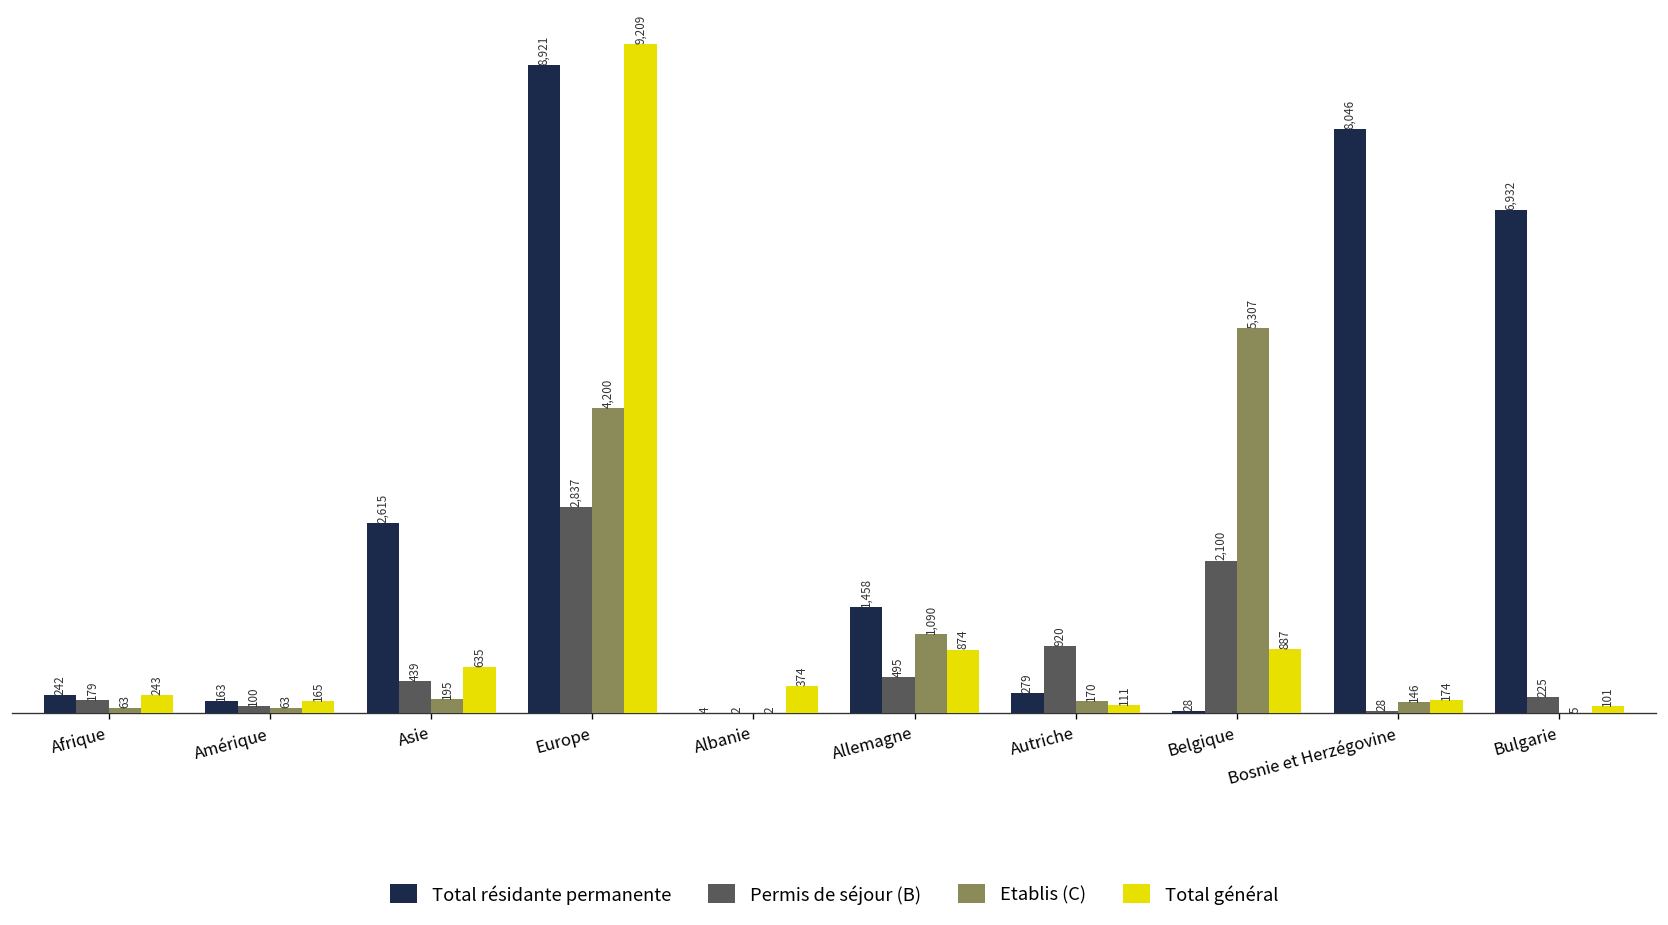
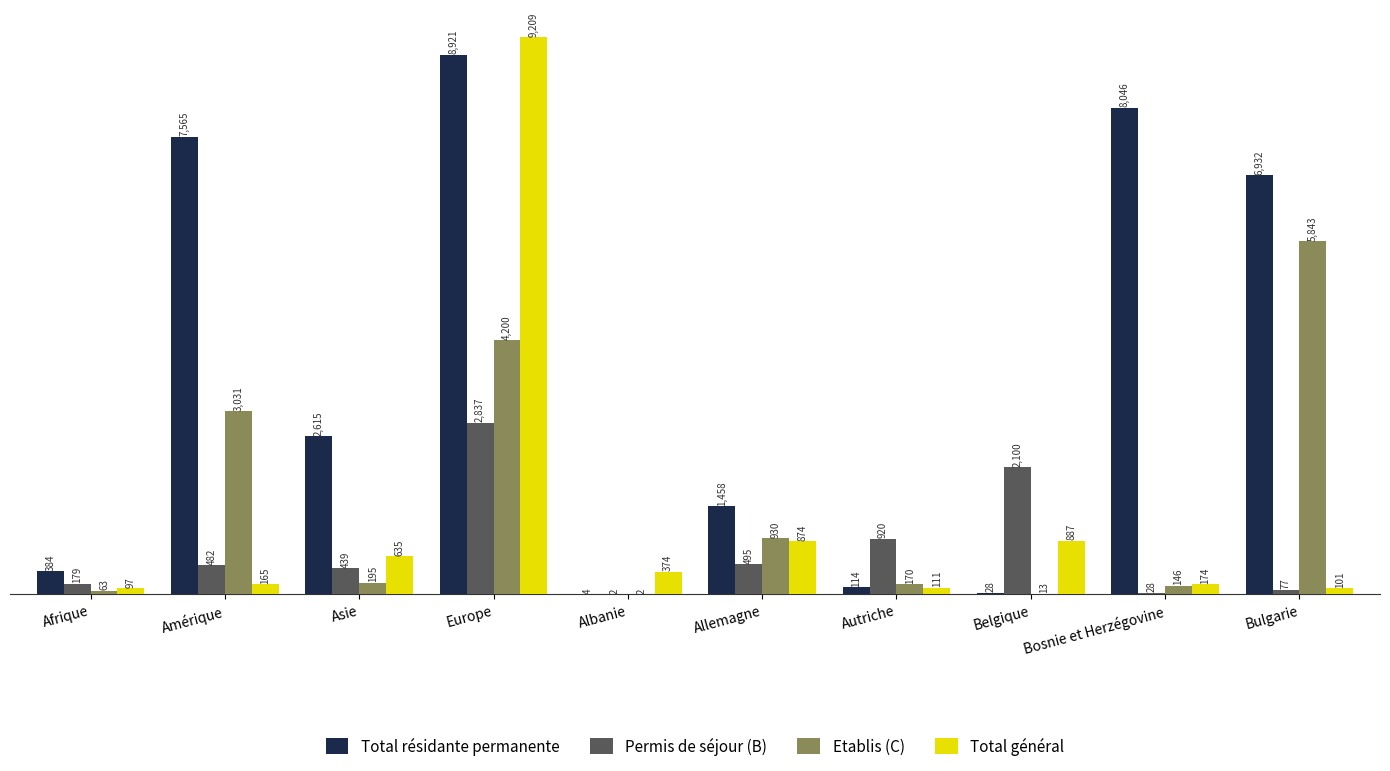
  {
    "Total résidante permanente": {
-     "Afrique": "242",
-     "Amérique": "163",
+     "Afrique": "384",
+     "Amérique": "7,565",
      "Asie": "2,615",
      "Europe": "8,921",
      "Albanie": "4",
      "Allemagne": "1,458",
-     "Autriche": "279",
+     "Autriche": "114",
      "Belgique": "28",
      "Bosnie et Herzégovine": "8,046",
      "Bulgarie": "6,932"
    },
    "Permis de séjour (B)": {
      "Afrique": "179",
-     "Amérique": "100",
+     "Amérique": "482",
      "Asie": "439",
      "Europe": "2,837",
      "Albanie": "2",
      "Allemagne": "495",
      "Autriche": "920",
      "Belgique": "2,100",
      "Bosnie et Herzégovine": "28",
-     "Bulgarie": "225"
+     "Bulgarie": "77"
    },
    "Etablis (C)": {
      "Afrique": "63",
-     "Amérique": "63",
+     "Amérique": "3,031",
      "Asie": "195",
      "Europe": "4,200",
      "Albanie": "2",
-     "Allemagne": "1,090",
+     "Allemagne": "930",
      "Autriche": "170",
-     "Belgique": "5,307",
+     "Belgique": "13",
      "Bosnie et Herzégovine": "146",
-     "Bulgarie": "5"
+     "Bulgarie": "5,843"
    },
    "Total général": {
-     "Afrique": "243",
+     "Afrique": "97",
      "Amérique": "165",
      "Asie": "635",
      "Europe": "9,209",
      "Albanie": "374",
      "Allemagne": "874",
      "Autriche": "111",
      "Belgique": "887",
      "Bosnie et Herzégovine": "174",
      "Bulgarie": "101"
    }
  }
